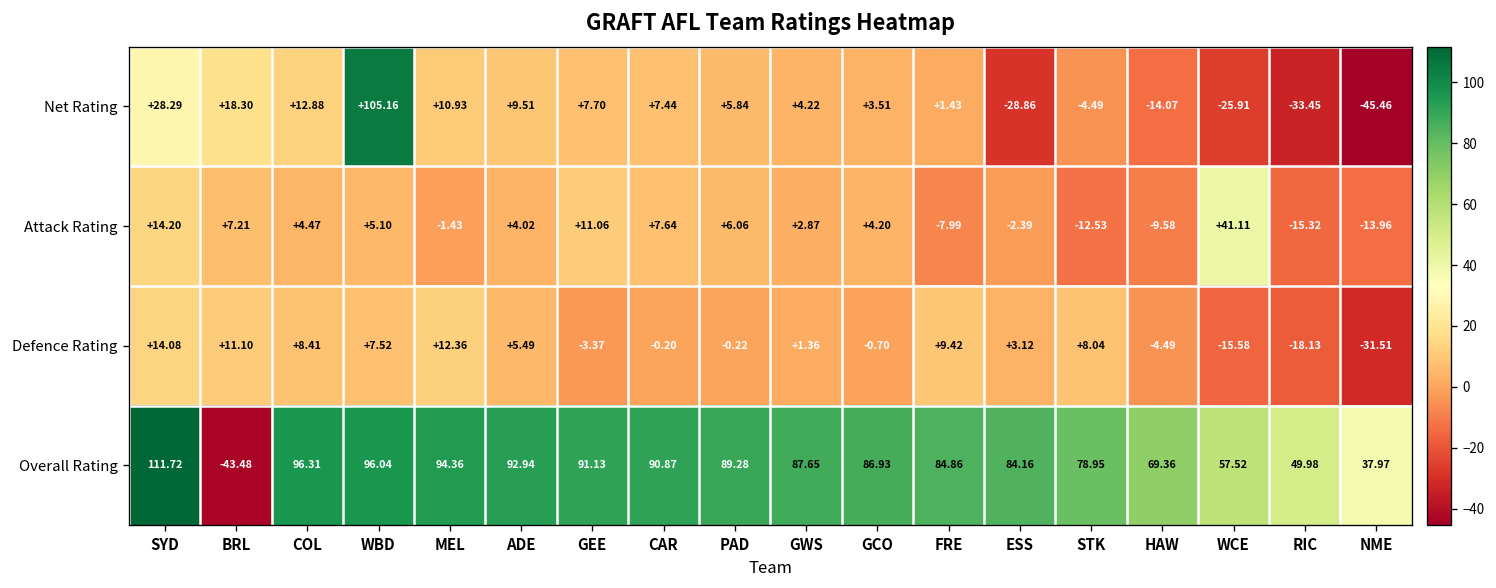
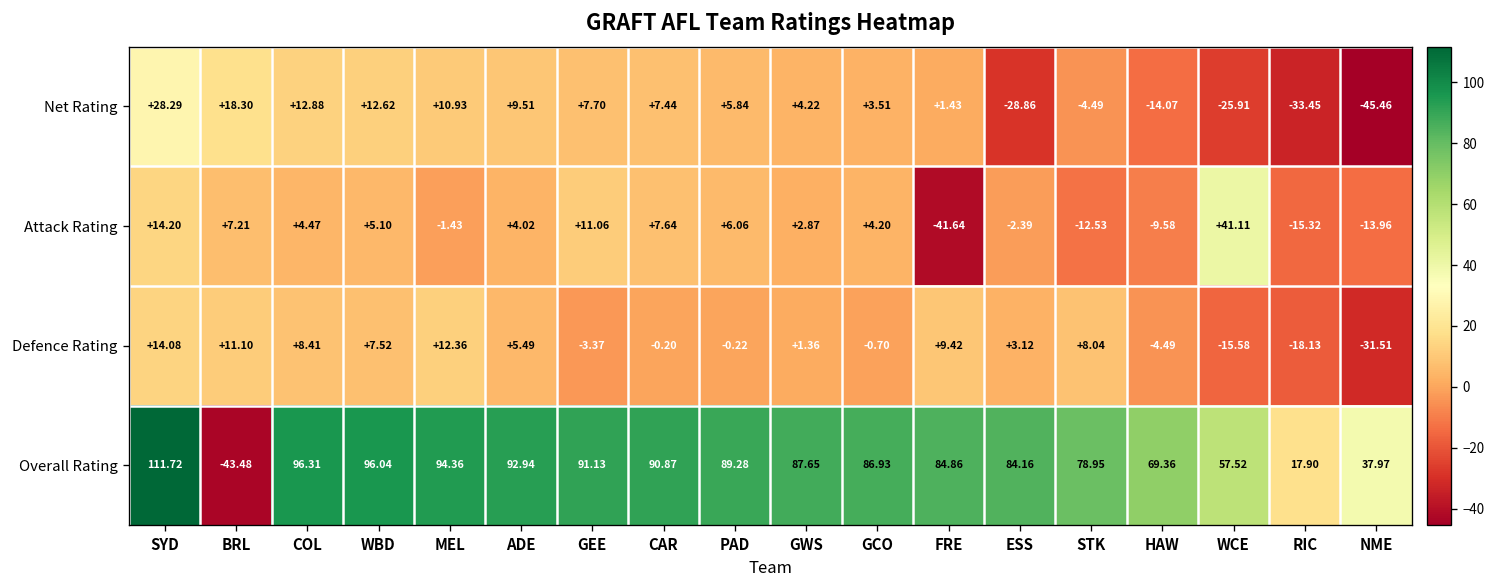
  {
    "Net Rating": {
      "SYD": "+28.29",
      "BRL": "+18.30",
      "COL": "+12.88",
-     "WBD": "+105.16",
+     "WBD": "+12.62",
      "MEL": "+10.93",
      "ADE": "+9.51",
      "GEE": "+7.70",
      "CAR": "+7.44",
      "PAD": "+5.84",
      "GWS": "+4.22",
      "GCO": "+3.51",
      "FRE": "+1.43",
      "ESS": "-28.86",
      "STK": "-4.49",
      "HAW": "-14.07",
      "WCE": "-25.91",
      "RIC": "-33.45",
      "NME": "-45.46"
    },
    "Attack Rating": {
      "SYD": "+14.20",
      "BRL": "+7.21",
      "COL": "+4.47",
      "WBD": "+5.10",
      "MEL": "-1.43",
      "ADE": "+4.02",
      "GEE": "+11.06",
      "CAR": "+7.64",
      "PAD": "+6.06",
      "GWS": "+2.87",
      "GCO": "+4.20",
-     "FRE": "-7.99",
+     "FRE": "-41.64",
      "ESS": "-2.39",
      "STK": "-12.53",
      "HAW": "-9.58",
      "WCE": "+41.11",
      "RIC": "-15.32",
      "NME": "-13.96"
    },
    "Defence Rating": {
      "SYD": "+14.08",
      "BRL": "+11.10",
      "COL": "+8.41",
      "WBD": "+7.52",
      "MEL": "+12.36",
      "ADE": "+5.49",
      "GEE": "-3.37",
      "CAR": "-0.20",
      "PAD": "-0.22",
      "GWS": "+1.36",
      "GCO": "-0.70",
      "FRE": "+9.42",
      "ESS": "+3.12",
      "STK": "+8.04",
      "HAW": "-4.49",
      "WCE": "-15.58",
      "RIC": "-18.13",
      "NME": "-31.51"
    },
    "Overall Rating": {
      "SYD": "111.72",
      "BRL": "-43.48",
      "COL": "96.31",
      "WBD": "96.04",
      "MEL": "94.36",
      "ADE": "92.94",
      "GEE": "91.13",
      "CAR": "90.87",
      "PAD": "89.28",
      "GWS": "87.65",
      "GCO": "86.93",
      "FRE": "84.86",
      "ESS": "84.16",
      "STK": "78.95",
      "HAW": "69.36",
      "WCE": "57.52",
-     "RIC": "49.98",
+     "RIC": "17.90",
      "NME": "37.97"
    }
  }
